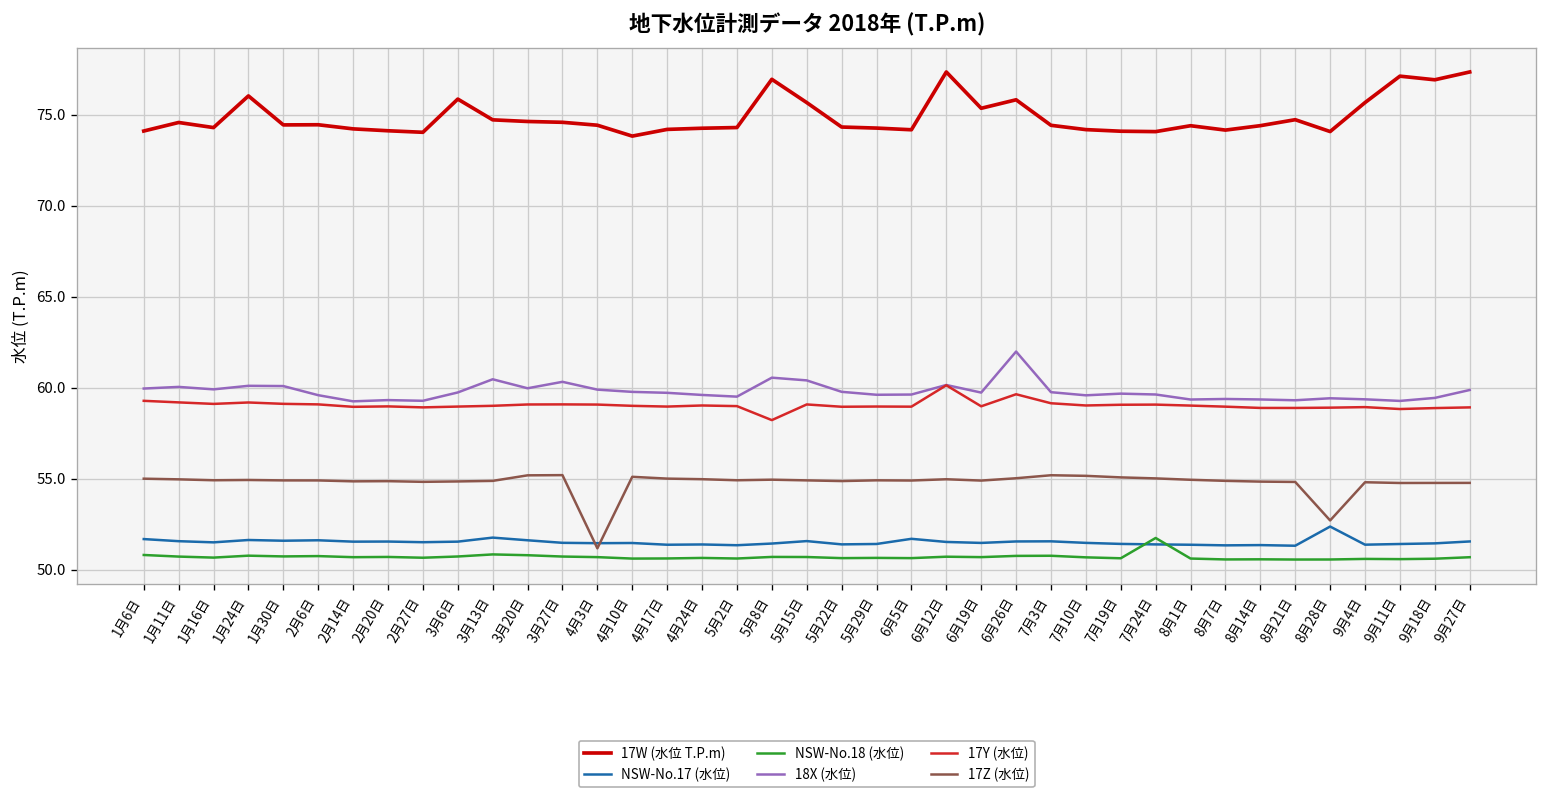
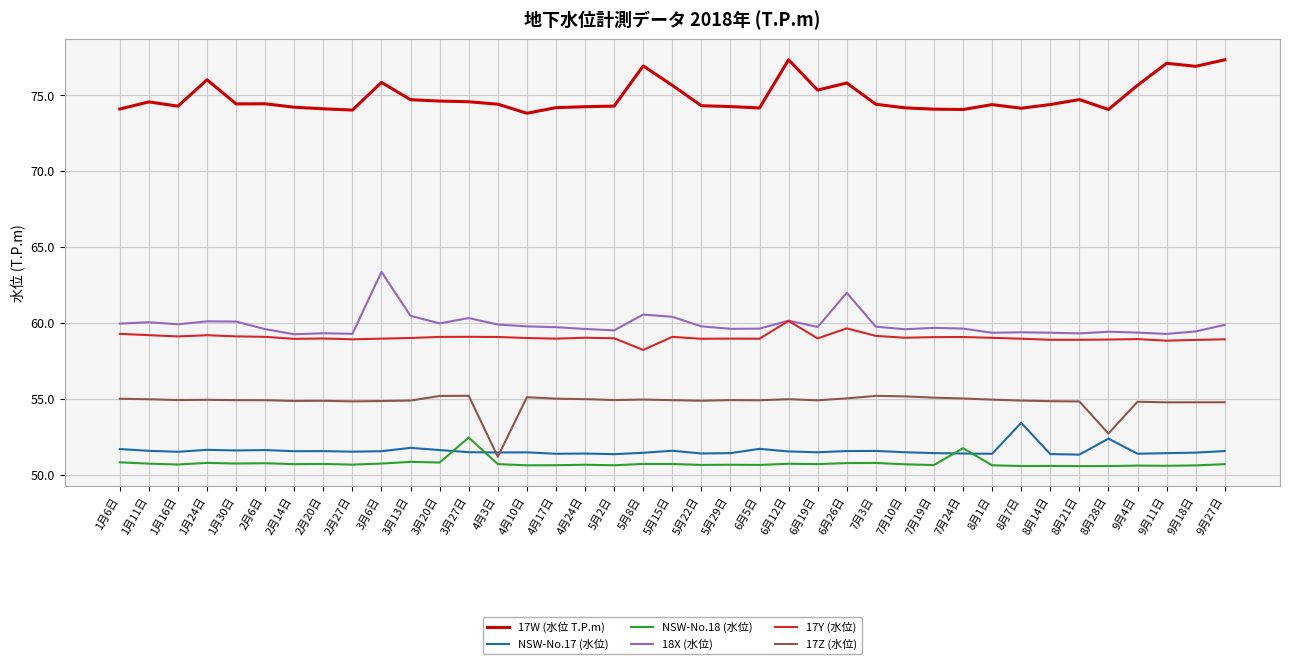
  {
    "NSW-No.17 (水位)": {
      "1月6日": 51.7,
      "1月11日": 51.6,
      "1月16日": 51.5,
      "1月24日": 51.6,
      "1月30日": 51.6,
      "2月6日": 51.6,
      "2月14日": 51.5,
      "2月20日": 51.5,
      "2月27日": 51.5,
      "3月6日": 51.5,
      "3月13日": 51.8,
      "3月20日": 51.6,
      "3月27日": 51.5,
      "4月3日": 51.5,
      "4月10日": 51.5,
      "4月17日": 51.4,
      "4月24日": 51.4,
      "5月2日": 51.3,
      "5月8日": 51.4,
      "5月15日": 51.6,
      "5月22日": 51.4,
      "5月29日": 51.4,
      "6月5日": 51.7,
      "6月12日": 51.5,
      "6月19日": 51.5,
      "6月26日": 51.5,
      "7月3日": 51.6,
      "7月10日": 51.5,
      "7月19日": 51.4,
      "7月24日": 51.4,
      "8月1日": 51.4,
-     "8月7日": 51.3,
+     "8月7日": 53.4,
      "8月14日": 51.3,
      "8月21日": 51.3,
      "8月28日": 52.4,
      "9月4日": 51.4,
      "9月11日": 51.4,
      "9月18日": 51.4,
      "9月27日": 51.5
    },
    "NSW-No.18 (水位)": {
      "1月6日": 50.8,
      "1月11日": 50.7,
      "1月16日": 50.7,
      "1月24日": 50.8,
      "1月30日": 50.7,
      "2月6日": 50.7,
      "2月14日": 50.7,
      "2月20日": 50.7,
      "2月27日": 50.7,
      "3月6日": 50.7,
      "3月13日": 50.8,
      "3月20日": 50.8,
-     "3月27日": 50.7,
+     "3月27日": 52.4,
      "4月3日": 50.7,
      "4月10日": 50.6,
      "4月17日": 50.6,
      "4月24日": 50.6,
      "5月2日": 50.6,
      "5月8日": 50.7,
      "5月15日": 50.7,
      "5月22日": 50.6,
      "5月29日": 50.6,
      "6月5日": 50.6,
      "6月12日": 50.7,
      "6月19日": 50.7,
      "6月26日": 50.8,
      "7月3日": 50.8,
      "7月10日": 50.7,
      "7月19日": 50.6,
      "7月24日": 51.7,
      "8月1日": 50.6,
      "8月7日": 50.6,
      "8月14日": 50.6,
      "8月21日": 50.6,
      "8月28日": 50.6,
      "9月4日": 50.6,
      "9月11日": 50.6,
      "9月18日": 50.6,
      "9月27日": 50.7
    },
    "18X (水位)": {
      "1月6日": 60.0,
      "1月11日": 60.0,
      "1月16日": 59.9,
      "1月24日": 60.1,
      "1月30日": 60.1,
      "2月6日": 59.6,
      "2月14日": 59.2,
      "2月20日": 59.3,
      "2月27日": 59.3,
-     "3月6日": 59.7,
+     "3月6日": 63.4,
      "3月13日": 60.5,
      "3月20日": 60.0,
      "3月27日": 60.3,
      "4月3日": 59.9,
      "4月10日": 59.8,
      "4月17日": 59.7,
      "4月24日": 59.6,
      "5月2日": 59.5,
      "5月8日": 60.5,
      "5月15日": 60.4,
      "5月22日": 59.8,
      "5月29日": 59.6,
      "6月5日": 59.6,
      "6月19日": 59.7,
      "6月26日": 62.0,
      "7月3日": 59.8,
      "7月10日": 59.6,
      "7月19日": 59.7,
      "7月24日": 59.6,
      "8月1日": 59.3,
      "8月7日": 59.4,
      "8月14日": 59.4,
      "8月21日": 59.3,
      "8月28日": 59.4,
      "9月4日": 59.4,
      "9月11日": 59.3,
      "9月18日": 59.4,
      "9月27日": 59.9
    },
    "17Z (水位)": {
      "1月6日": 55.0,
      "1月11日": 55.0,
      "1月16日": 54.9,
      "1月24日": 54.9,
      "1月30日": 54.9,
      "2月6日": 54.9,
      "2月14日": 54.9,
      "2月20日": 54.9,
      "2月27日": 54.8,
      "3月6日": 54.8,
      "3月13日": 54.9,
      "3月20日": 55.2,
      "3月27日": 55.2,
      "4月3日": 51.2,
      "4月10日": 55.1,
      "4月17日": 55.0,
      "4月24日": 55.0,
      "5月2日": 54.9,
      "5月8日": 54.9,
      "5月15日": 54.9,
      "5月22日": 54.9,
      "5月29日": 54.9,
      "6月5日": 54.9,
      "6月12日": 55.0,
      "6月19日": 54.9,
      "6月26日": 55.0,
      "7月3日": 55.2,
      "7月10日": 55.2,
      "7月19日": 55.1,
      "7月24日": 55.0,
      "8月1日": 54.9,
      "8月7日": 54.9,
      "8月14日": 54.8,
      "8月21日": 54.8,
      "8月28日": 52.7,
      "9月4日": 54.8,
      "9月11日": 54.8,
      "9月18日": 54.8,
      "9月27日": 54.8
    }
  }
